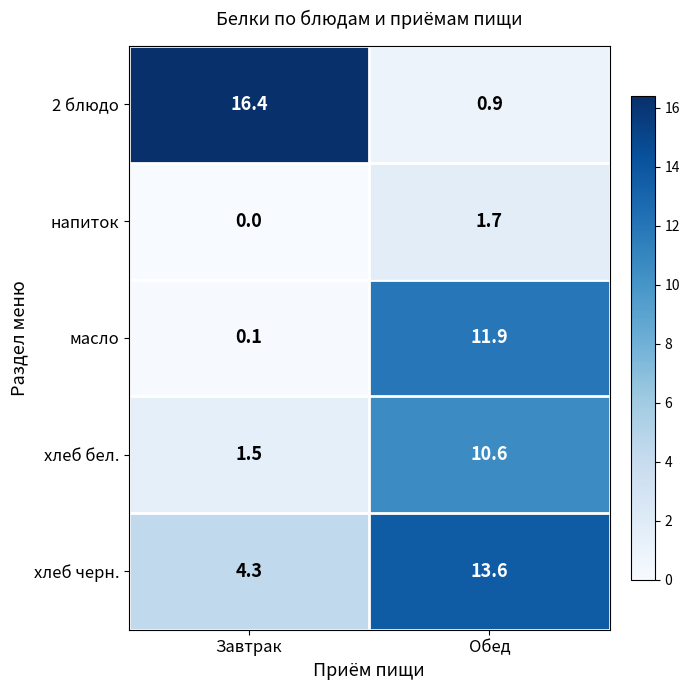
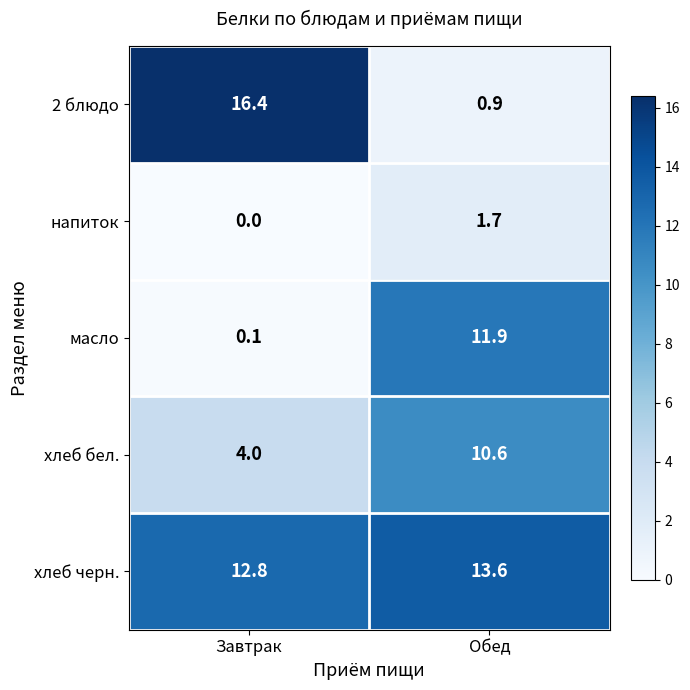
  {
    "2 блюдо": {
      "Завтрак": 16.4,
      "Обед": 0.9
    },
    "напиток": {
      "Завтрак": 0.0,
      "Обед": 1.7
    },
    "масло": {
      "Завтрак": 0.1,
      "Обед": 11.9
    },
    "хлеб бел.": {
-     "Завтрак": 1.5,
+     "Завтрак": 4.0,
      "Обед": 10.6
    },
    "хлеб черн.": {
-     "Завтрак": 4.3,
+     "Завтрак": 12.8,
      "Обед": 13.6
    }
  }
